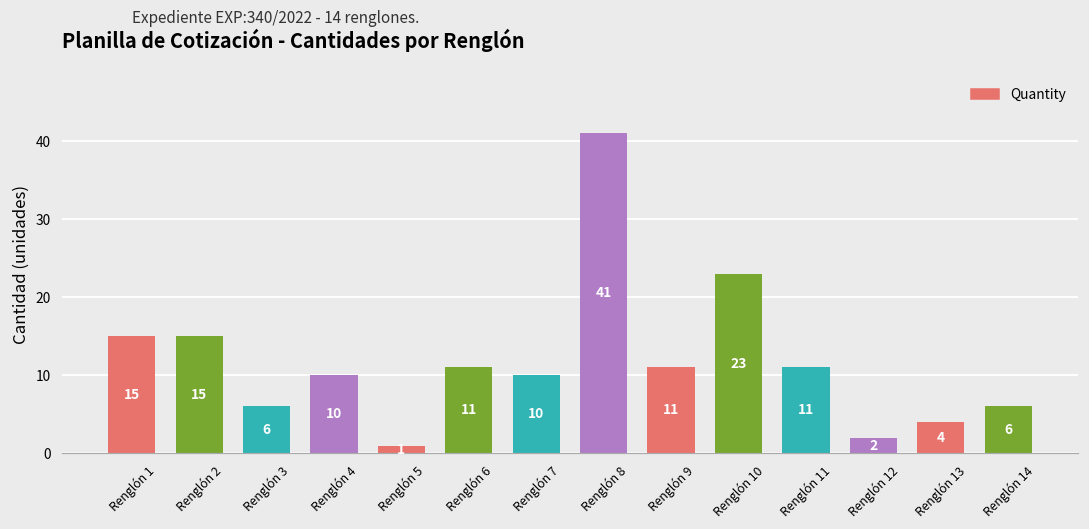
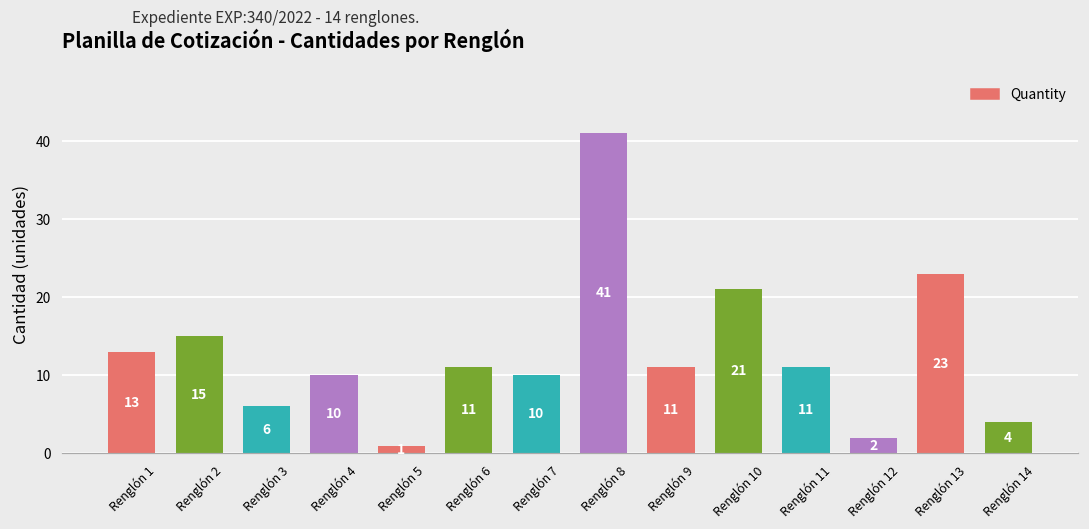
  {
-   "Renglón 1": 15,
+   "Renglón 1": 13,
    "Renglón 2": 15,
    "Renglón 3": 6,
    "Renglón 4": 10,
    "Renglón 6": 11,
    "Renglón 7": 10,
    "Renglón 8": 41,
    "Renglón 9": 11,
-   "Renglón 10": 23,
+   "Renglón 10": 21,
    "Renglón 11": 11,
    "Renglón 12": 2,
-   "Renglón 13": 4,
-   "Renglón 14": 6
+   "Renglón 13": 23,
+   "Renglón 14": 4
  }
